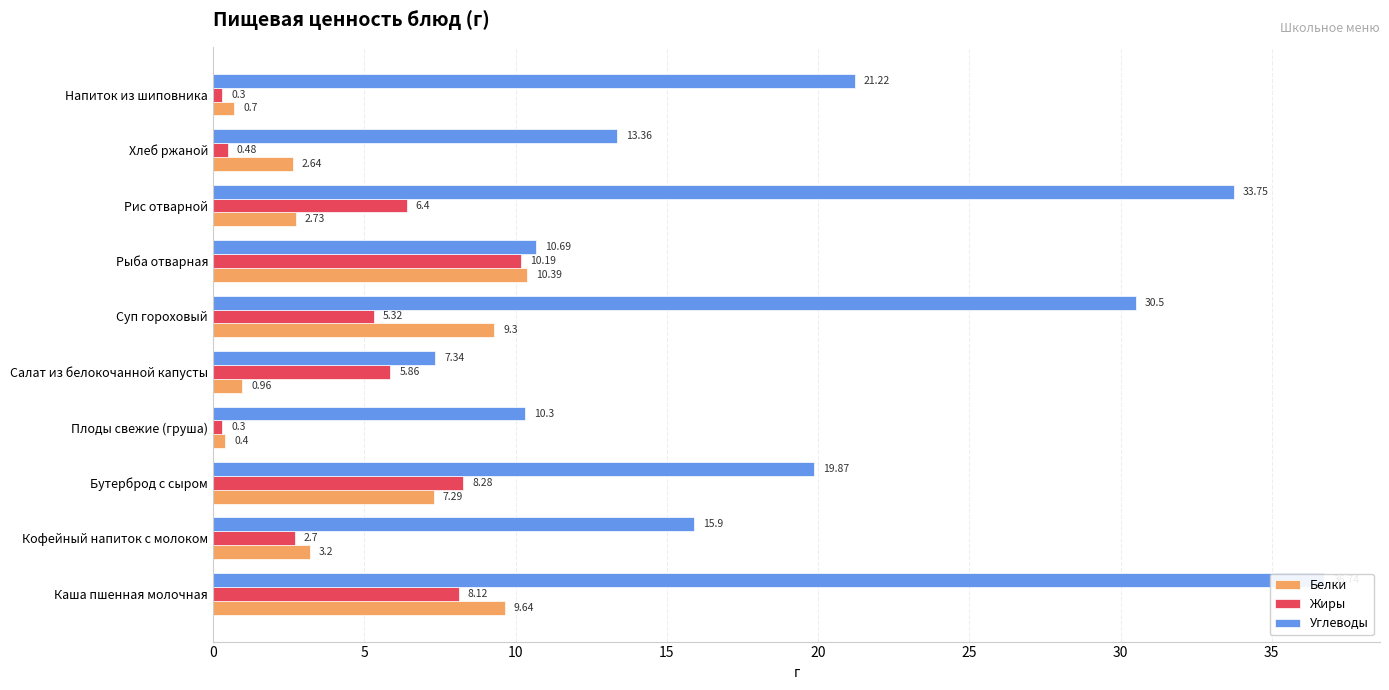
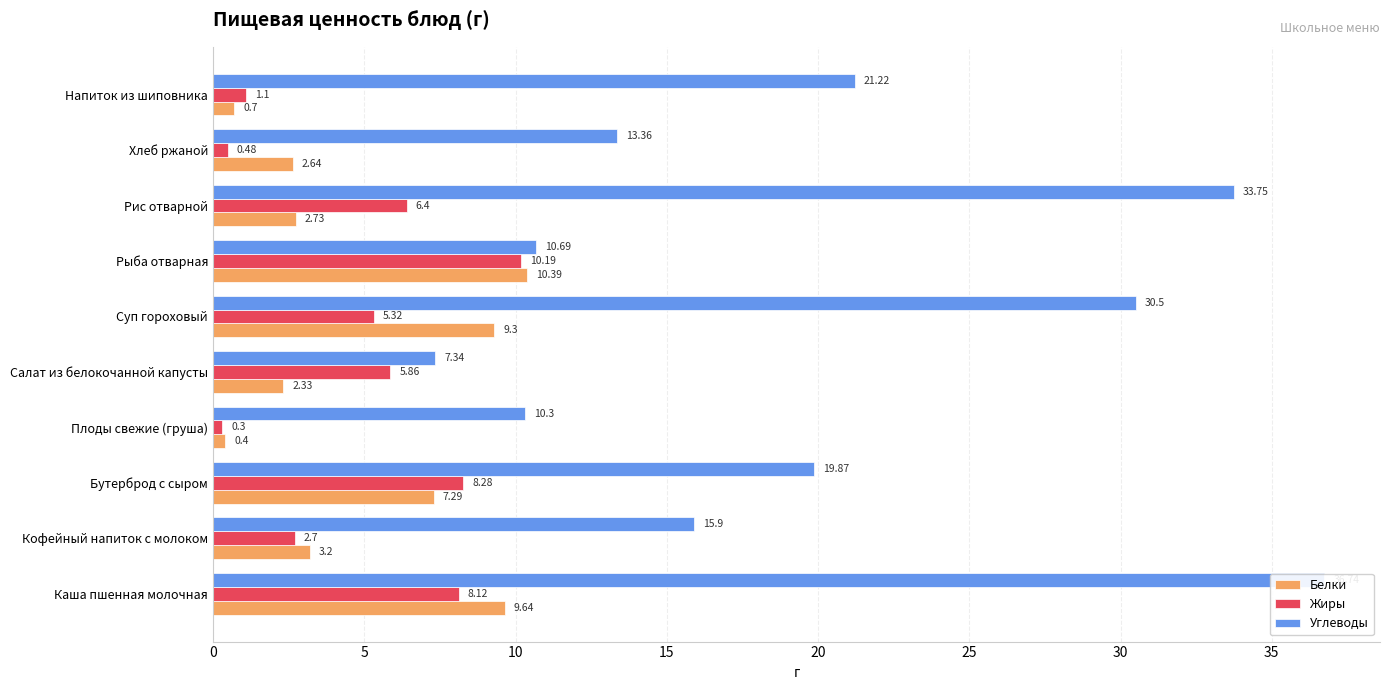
  {
    "Белки": {
      "Напиток из шиповника": 0.7,
      "Хлеб ржаной": 2.64,
      "Рис отварной": 2.73,
      "Рыба отварная": 10.39,
      "Суп гороховый": 9.3,
-     "Салат из белокочанной капусты": 0.96,
+     "Салат из белокочанной капусты": 2.33,
      "Плоды свежие (груша)": 0.4,
      "Бутерброд с сыром": 7.29,
      "Кофейный напиток с молоком": 3.2,
      "Каша пшенная молочная": 9.64
    },
    "Жиры": {
-     "Напиток из шиповника": 0.3,
+     "Напиток из шиповника": 1.1,
      "Хлеб ржаной": 0.48,
      "Рис отварной": 6.4,
      "Рыба отварная": 10.19,
      "Суп гороховый": 5.32,
      "Салат из белокочанной капусты": 5.86,
      "Плоды свежие (груша)": 0.3,
      "Бутерброд с сыром": 8.28,
      "Кофейный напиток с молоком": 2.7,
      "Каша пшенная молочная": 8.12
    },
    "Углеводы": {
      "Напиток из шиповника": 21.22,
      "Хлеб ржаной": 13.36,
      "Рис отварной": 33.75,
      "Рыба отварная": 10.69,
      "Суп гороховый": 30.5,
      "Салат из белокочанной капусты": 7.34,
      "Плоды свежие (груша)": 10.3,
      "Бутерброд с сыром": 19.87,
      "Кофейный напиток с молоком": 15.9
    }
  }
